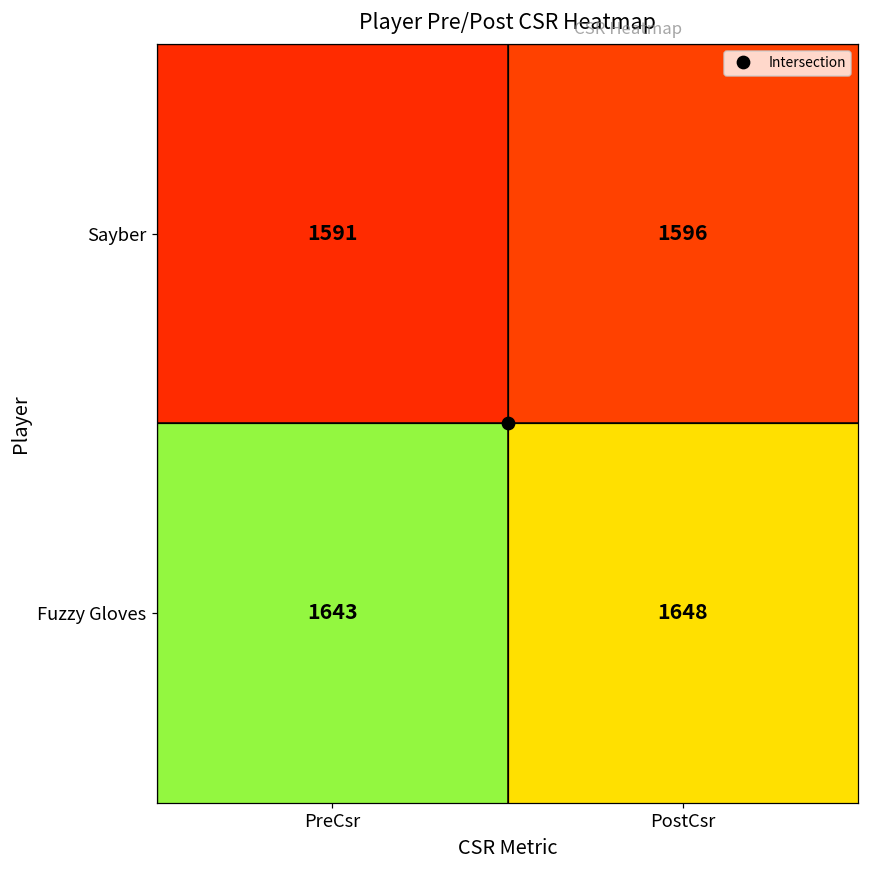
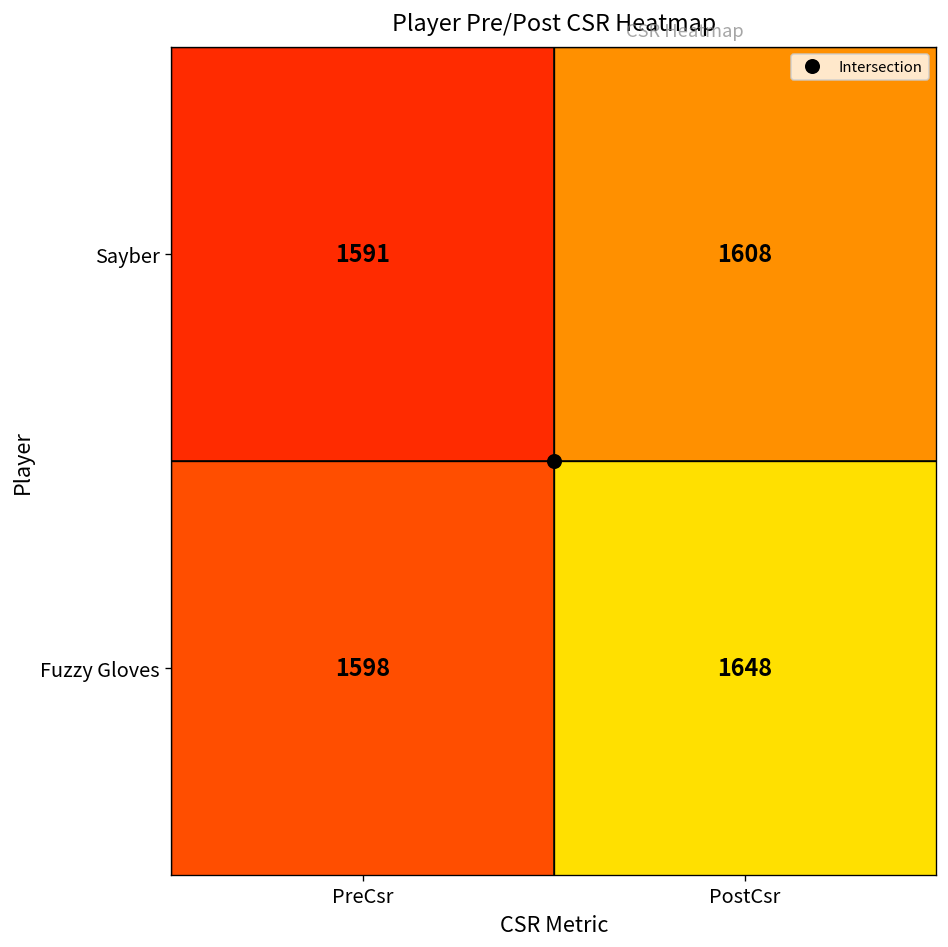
  {
    "Sayber": {
      "PreCsr": 1591,
-     "PostCsr": 1596
+     "PostCsr": 1608
    },
    "Fuzzy Gloves": {
-     "PreCsr": 1643,
+     "PreCsr": 1598,
      "PostCsr": 1648
    }
  }
